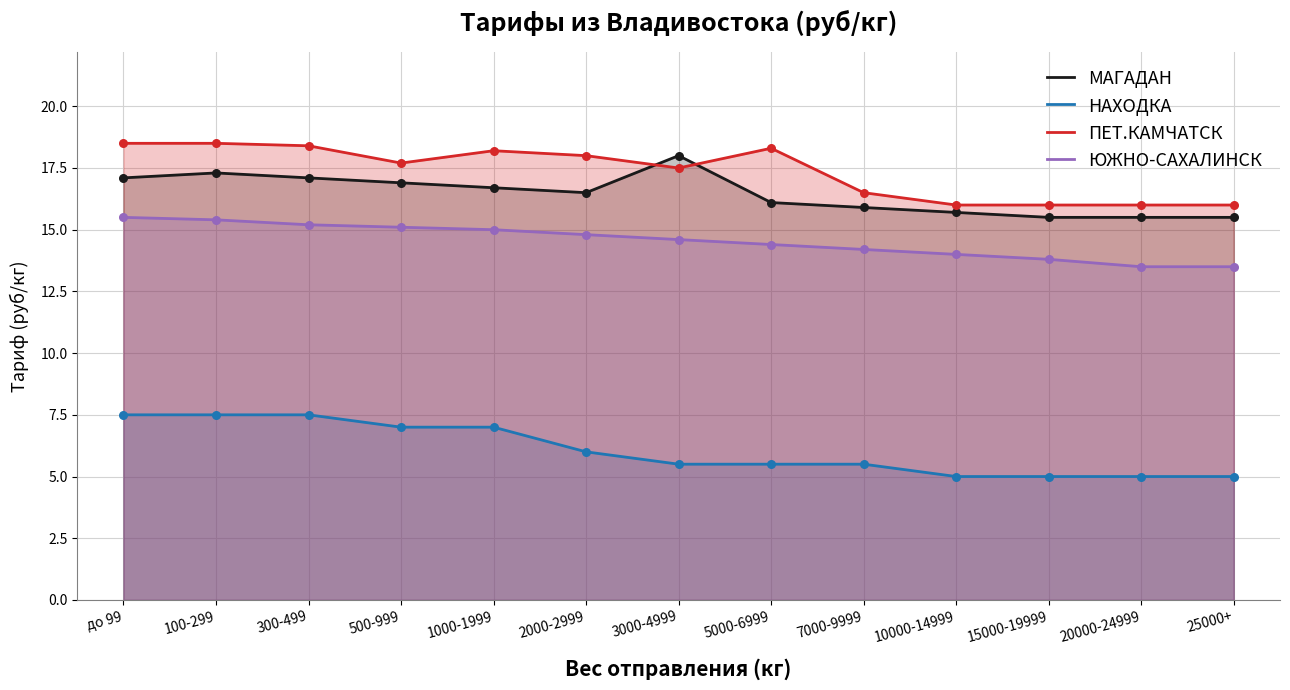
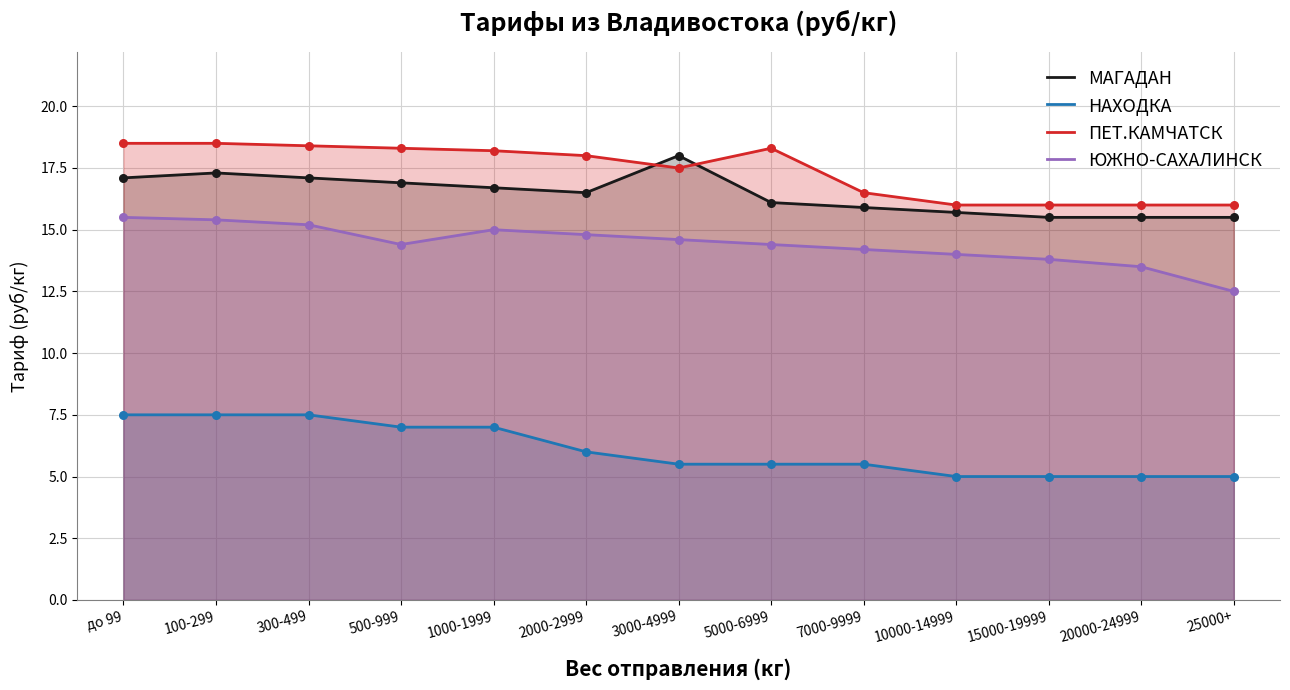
  {
    "МАГАДАН": {
      "до 99": 17.1,
      "100-299": 17.3,
      "300-499": 17.1,
      "500-999": 16.9,
      "1000-1999": 16.7,
      "2000-2999": 16.5,
      "3000-4999": 18.0,
      "5000-6999": 16.1,
      "7000-9999": 15.9,
      "10000-14999": 15.7,
      "15000-19999": 15.5,
      "20000-24999": 15.5,
      "25000+": 15.5
    },
    "НАХОДКА": {
      "до 99": 7.5,
      "100-299": 7.5,
      "300-499": 7.5,
      "500-999": 7.0,
      "1000-1999": 7.0,
      "2000-2999": 6.0,
      "3000-4999": 5.5,
      "5000-6999": 5.5,
      "7000-9999": 5.5,
      "10000-14999": 5.0,
      "15000-19999": 5.0,
      "20000-24999": 5.0,
      "25000+": 5.0
    },
    "ПЕТ.КАМЧАТСК": {
      "до 99": 18.5,
      "100-299": 18.5,
      "300-499": 18.4,
-     "500-999": 17.7,
+     "500-999": 18.3,
      "1000-1999": 18.2,
      "2000-2999": 18.0,
      "3000-4999": 17.5,
      "5000-6999": 18.3,
      "7000-9999": 16.5,
      "10000-14999": 16.0,
      "15000-19999": 16.0,
      "20000-24999": 16.0,
      "25000+": 16.0
    },
    "ЮЖНО-САХАЛИНСК": {
      "до 99": 15.5,
      "100-299": 15.4,
      "300-499": 15.2,
-     "500-999": 15.1,
+     "500-999": 14.4,
      "1000-1999": 15.0,
      "2000-2999": 14.8,
      "3000-4999": 14.6,
      "5000-6999": 14.4,
      "7000-9999": 14.2,
      "10000-14999": 14.0,
      "15000-19999": 13.8,
      "20000-24999": 13.5,
-     "25000+": 13.5
+     "25000+": 12.5
    }
  }
